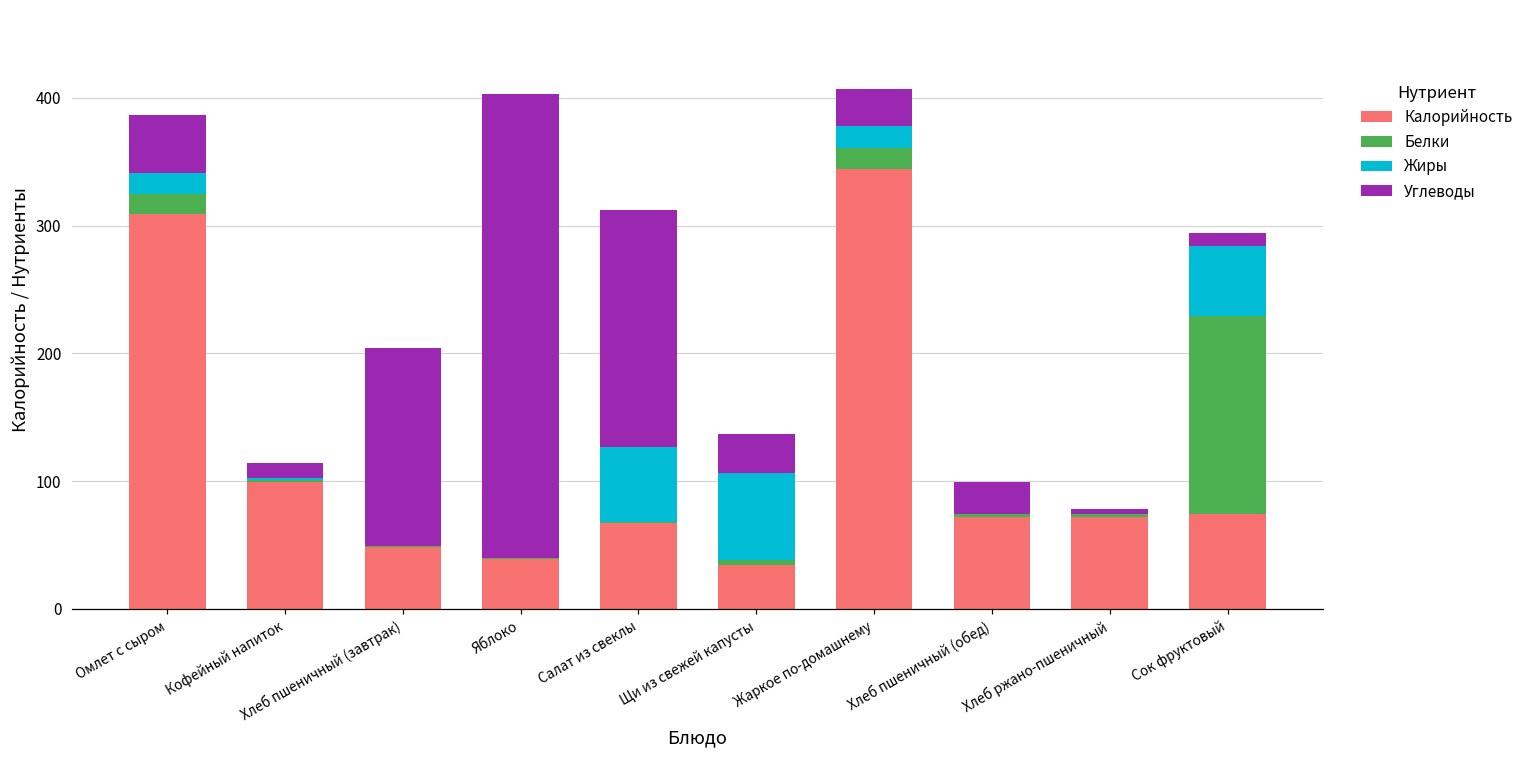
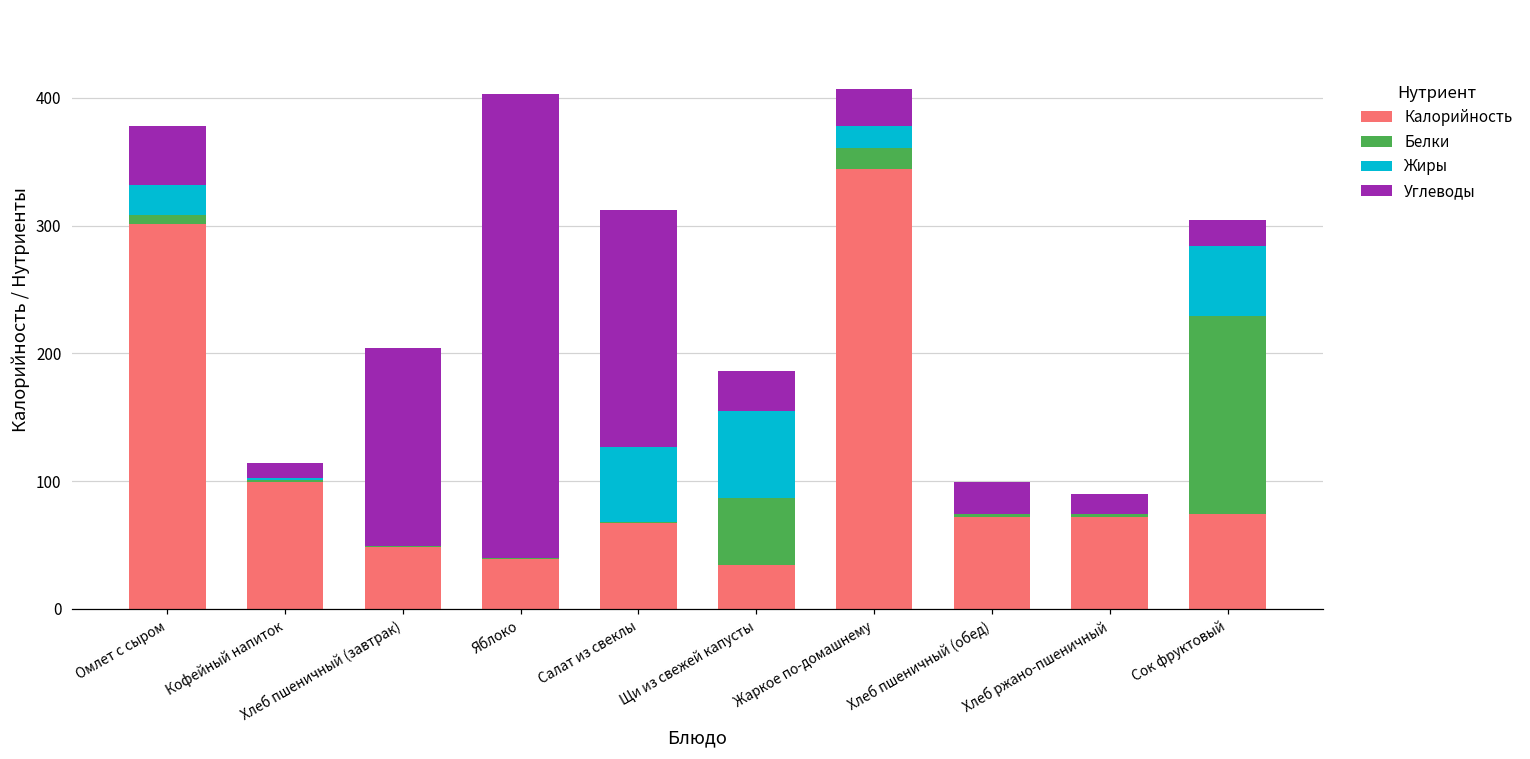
  {
    "Калорийность": {
-     "Омлет с сыром": 309,
+     "Омлет с сыром": 301,
      "Кофейный напиток": 99,
      "Хлеб пшеничный (завтрак)": 48,
      "Яблоко": 39,
      "Салат из свеклы": 67,
      "Щи из свежей капусты": 34,
      "Жаркое по-домашнему": 344,
      "Хлеб пшеничный (обед)": 72,
      "Хлеб ржано-пшеничный": 72,
      "Сок фруктовый": 74
    },
    "Белки": {
-     "Омлет с сыром": 16,
-     "Щи из свежей капусты": 4,
+     "Омлет с сыром": 7,
+     "Щи из свежей капусты": 53,
      "Жаркое по-домашнему": 17,
      "Сок фруктовый": 155
    },
    "Жиры": {
-     "Омлет с сыром": 16,
+     "Омлет с сыром": 24,
      "Хлеб пшеничный (завтрак)": 0,
      "Яблоко": 0,
      "Салат из свеклы": 59,
      "Щи из свежей капусты": 68,
      "Жаркое по-домашнему": 17,
      "Хлеб пшеничный (обед)": 0,
      "Хлеб ржано-пшеничный": 0,
      "Сок фруктовый": 55
    },
    "Углеводы": {
      "Омлет с сыром": 46,
      "Кофейный напиток": 12,
      "Хлеб пшеничный (завтрак)": 155,
      "Яблоко": 363,
      "Салат из свеклы": 185,
      "Щи из свежей капусты": 31,
      "Жаркое по-домашнему": 29,
      "Хлеб пшеничный (обед)": 25,
-     "Хлеб ржано-пшеничный": 4,
-     "Сок фруктовый": 10
+     "Хлеб ржано-пшеничный": 16,
+     "Сок фруктовый": 20
    }
  }
